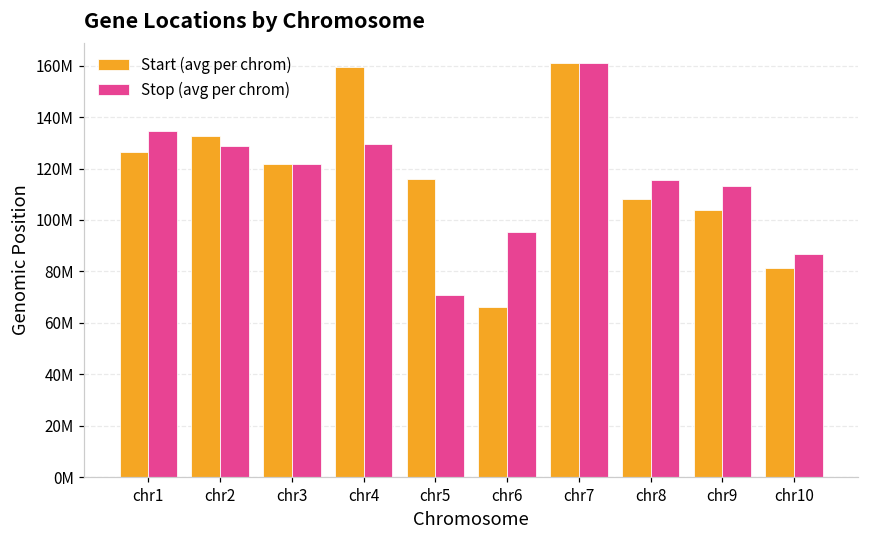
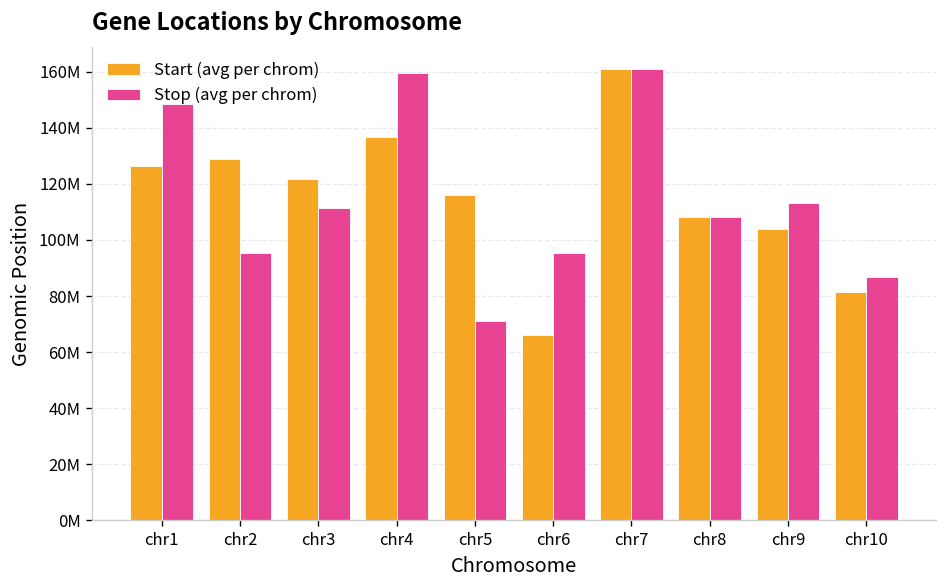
  {
    "Start (avg per chrom)": {
      "chr1": 126000000,
-     "chr2": 133000000,
+     "chr2": 129000000,
      "chr3": 122000000,
-     "chr4": 159000000,
+     "chr4": 137000000,
      "chr5": 116000000,
      "chr6": 66000000,
      "chr7": 161000000,
      "chr8": 108000000,
      "chr9": 104000000,
      "chr10": 81000000
    },
    "Stop (avg per chrom)": {
-     "chr1": 135000000,
-     "chr2": 129000000,
-     "chr3": 122000000,
-     "chr4": 129000000,
+     "chr1": 148000000,
+     "chr2": 96000000,
+     "chr3": 112000000,
+     "chr4": 159000000,
      "chr5": 71000000,
      "chr6": 95000000,
      "chr7": 161000000,
-     "chr8": 116000000,
+     "chr8": 108000000,
      "chr9": 113000000,
      "chr10": 87000000
    }
  }
